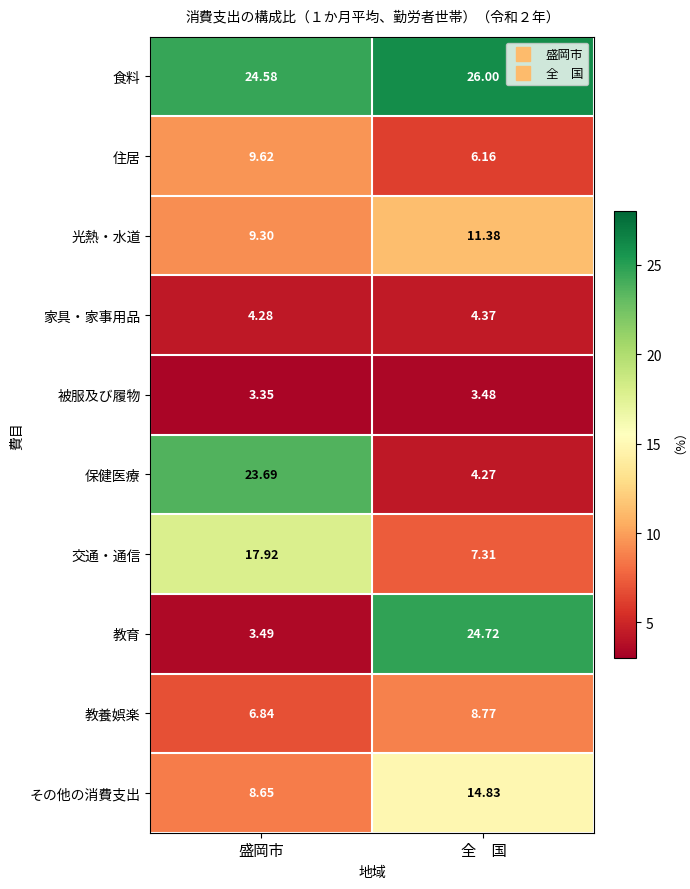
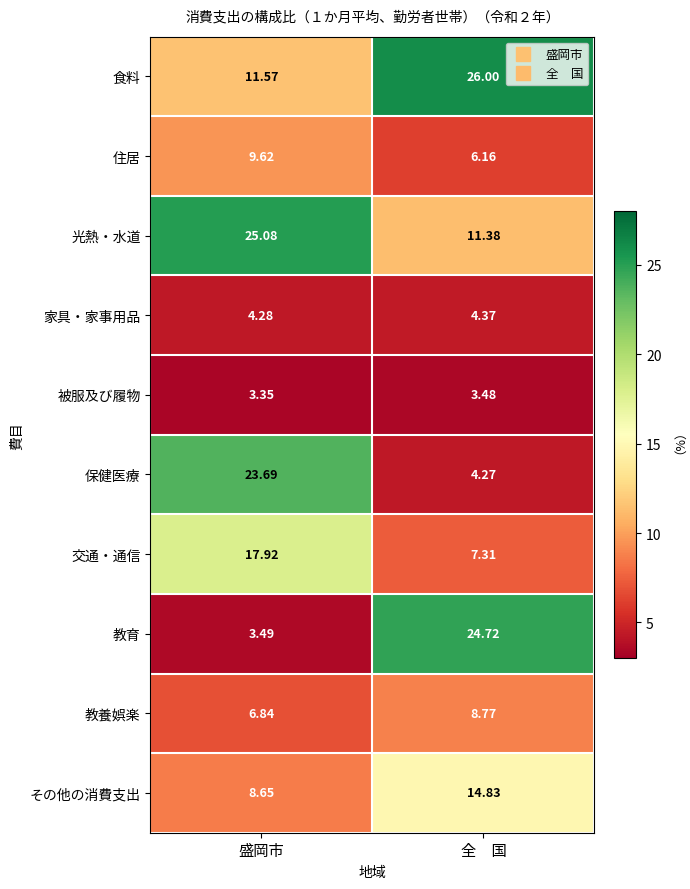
  {
    "食料": {
-     "盛岡市": 24.58,
+     "盛岡市": 11.57,
      "全 国": 26.00
    },
    "住居": {
      "盛岡市": 9.62,
      "全 国": 6.16
    },
    "光熱・水道": {
-     "盛岡市": 9.30,
+     "盛岡市": 25.08,
      "全 国": 11.38
    },
    "家具・家事用品": {
      "盛岡市": 4.28,
      "全 国": 4.37
    },
    "被服及び履物": {
      "盛岡市": 3.35,
      "全 国": 3.48
    },
    "保健医療": {
      "盛岡市": 23.69,
      "全 国": 4.27
    },
    "交通・通信": {
      "盛岡市": 17.92,
      "全 国": 7.31
    },
    "教育": {
      "盛岡市": 3.49,
      "全 国": 24.72
    },
    "教養娯楽": {
      "盛岡市": 6.84,
      "全 国": 8.77
    },
    "その他の消費支出": {
      "盛岡市": 8.65,
      "全 国": 14.83
    }
  }
